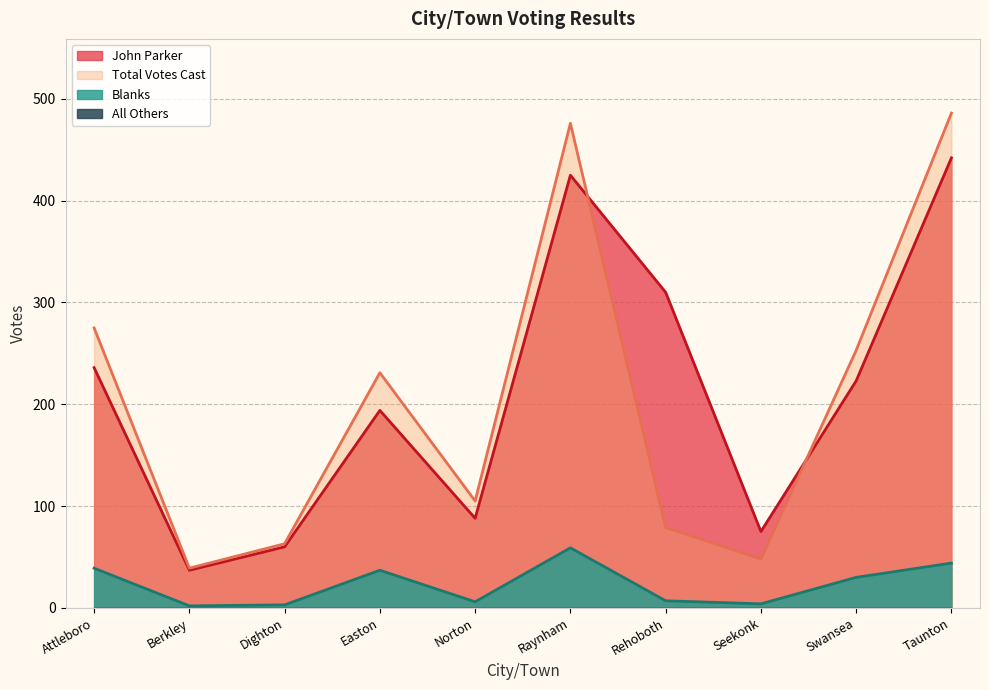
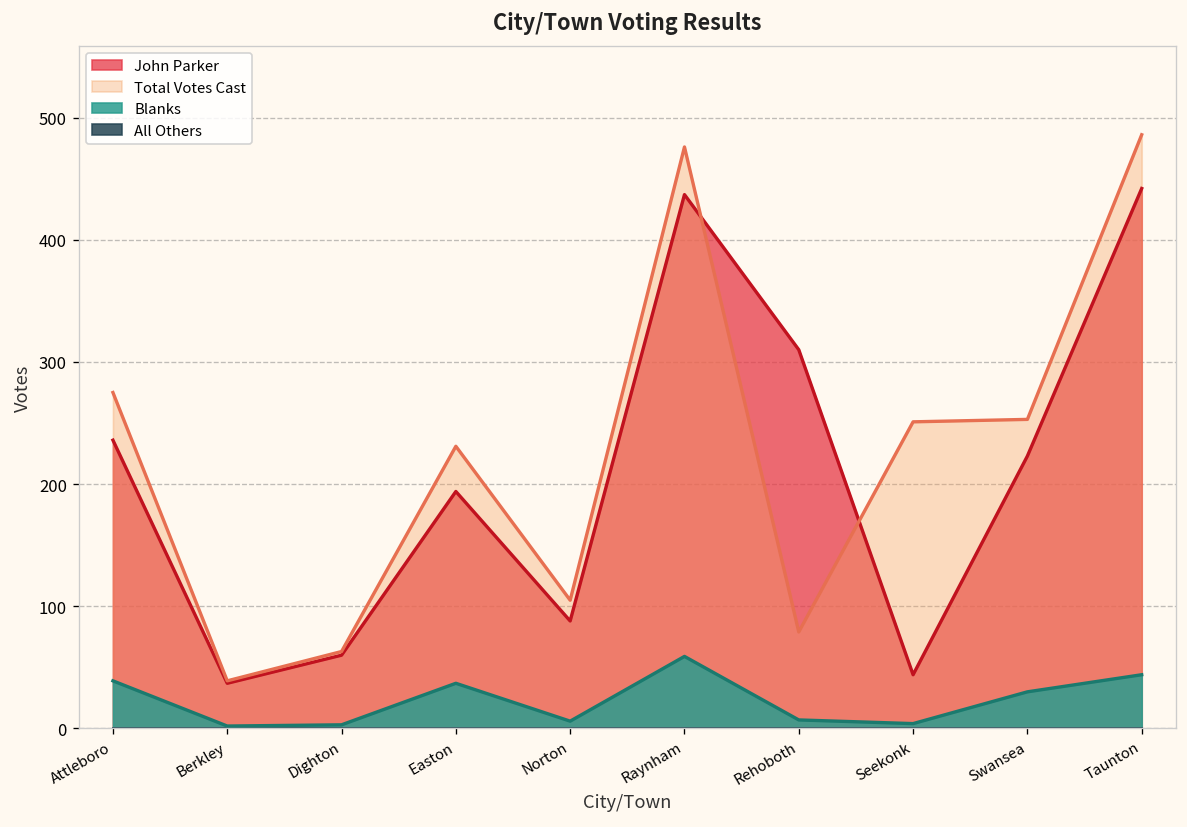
  {
    "John Parker": {
      "Attleboro": 236,
      "Dighton": 60,
      "Easton": 194,
      "Norton": 88,
-     "Raynham": 425,
+     "Raynham": 437,
      "Rehoboth": 310,
-     "Seekonk": 75,
+     "Seekonk": 44,
      "Swansea": 223,
      "Taunton": 442
    },
    "Total Votes Cast": {
      "Attleboro": 275,
      "Dighton": 63,
      "Easton": 231,
      "Norton": 105,
      "Raynham": 476,
      "Rehoboth": 79,
-     "Seekonk": 48,
+     "Seekonk": 251,
      "Swansea": 253,
      "Taunton": 486
    },
    "Blanks": {
      "Attleboro": 39,
      "Dighton": 3,
      "Easton": 37,
      "Norton": 6,
      "Raynham": 59,
      "Rehoboth": 7,
      "Seekonk": 4,
      "Swansea": 30,
      "Taunton": 44
    },
    "All Others": {
      "Attleboro": 0,
      "Dighton": 0,
      "Easton": 0,
      "Norton": 0,
      "Raynham": 0,
      "Rehoboth": 0,
      "Seekonk": 0,
      "Swansea": 0,
      "Taunton": 0
    }
  }
